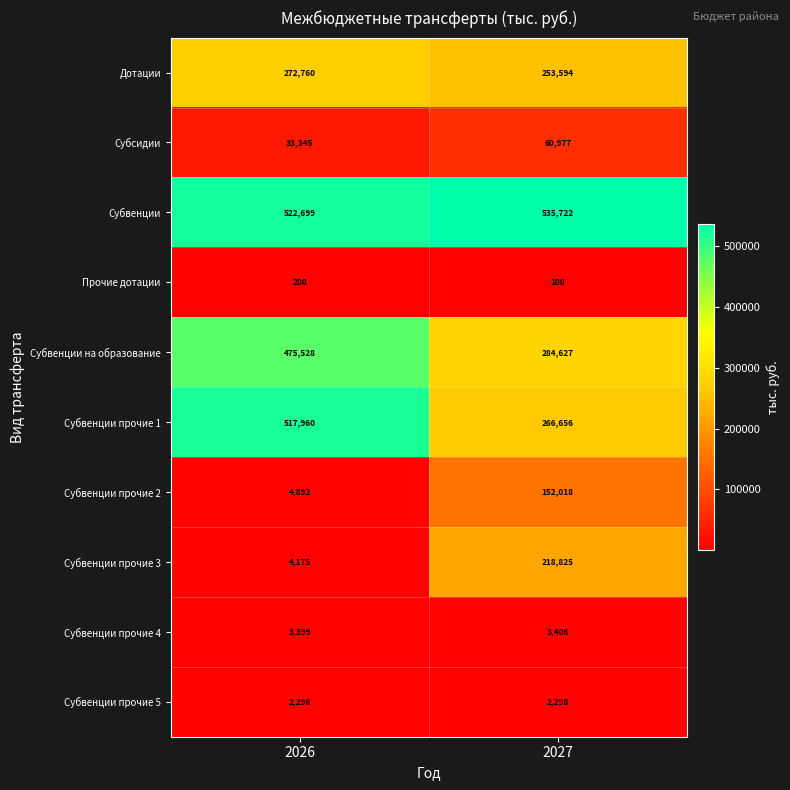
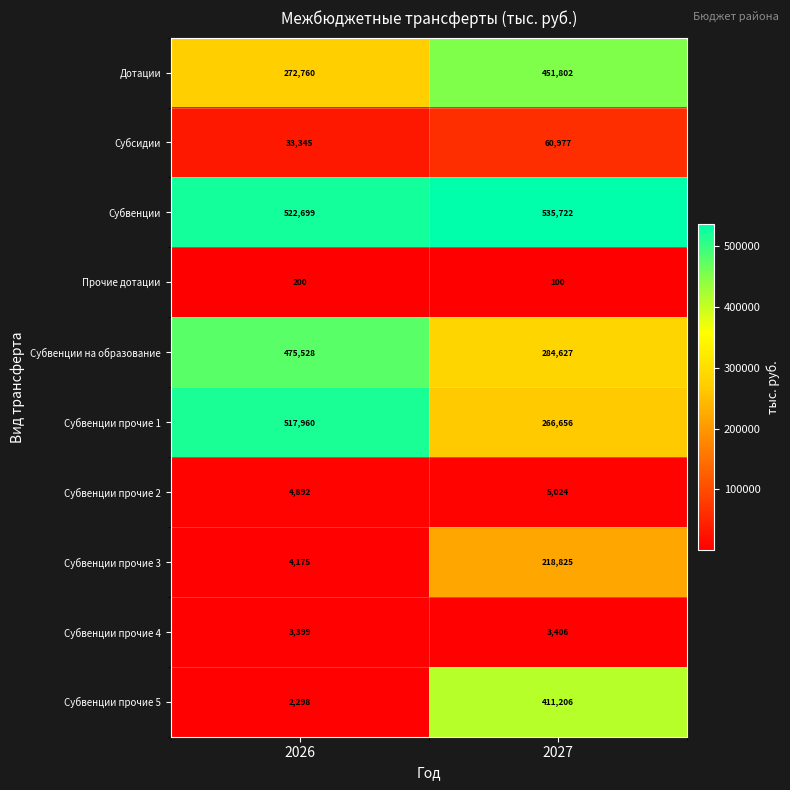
  {
    "Дотации": {
      "2026": "272,760",
-     "2027": "253,594"
+     "2027": "451,802"
    },
    "Субсидии": {
      "2026": "33,345",
      "2027": "60,977"
    },
    "Субвенции": {
      "2026": "522,699",
      "2027": "535,722"
    },
    "Прочие дотации": {
      "2026": "200",
      "2027": "100"
    },
    "Субвенции на образование": {
      "2026": "475,528",
      "2027": "284,627"
    },
    "Субвенции прочие 1": {
      "2026": "517,960",
      "2027": "266,656"
    },
    "Субвенции прочие 2": {
      "2026": "4,892",
-     "2027": "152,018"
+     "2027": "5,024"
    },
    "Субвенции прочие 3": {
      "2026": "4,175",
      "2027": "218,825"
    },
    "Субвенции прочие 4": {
      "2026": "3,399",
      "2027": "3,406"
    },
    "Субвенции прочие 5": {
      "2026": "2,298",
-     "2027": "2,298"
+     "2027": "411,206"
    }
  }
